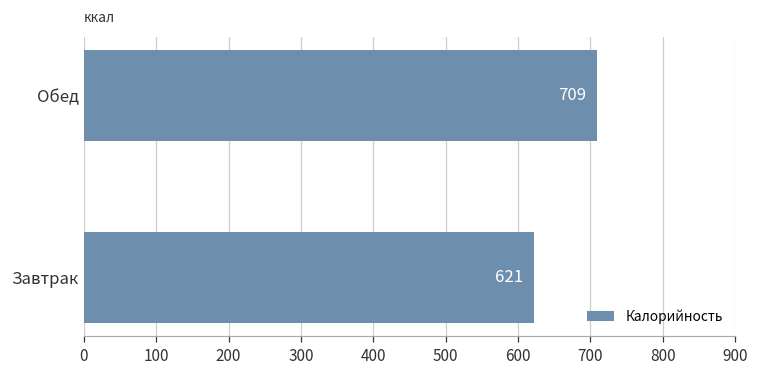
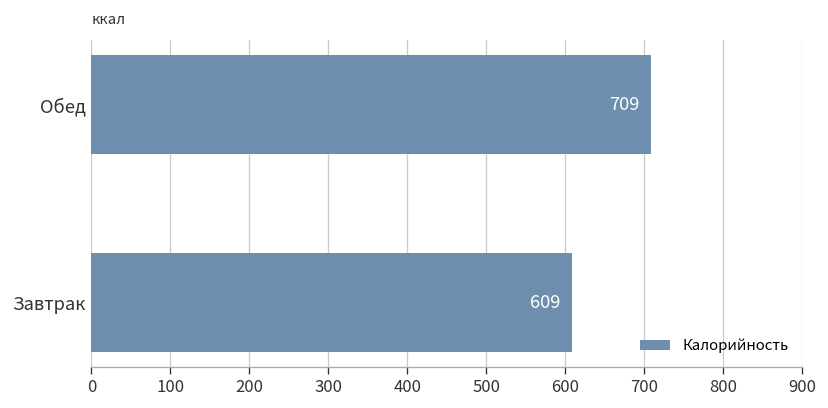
  {
    "Обед": 709,
-   "Завтрак": 621
+   "Завтрак": 609
  }
